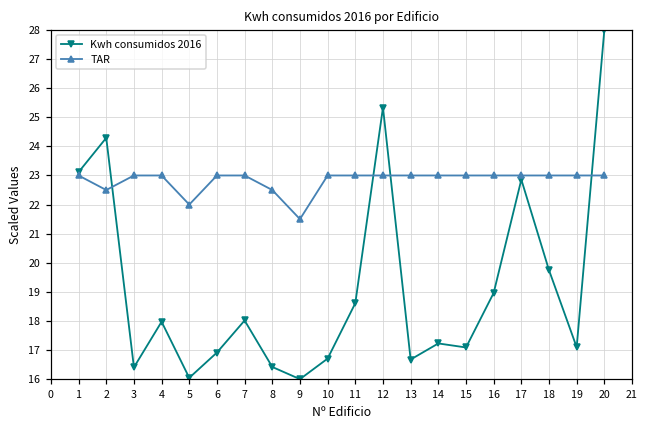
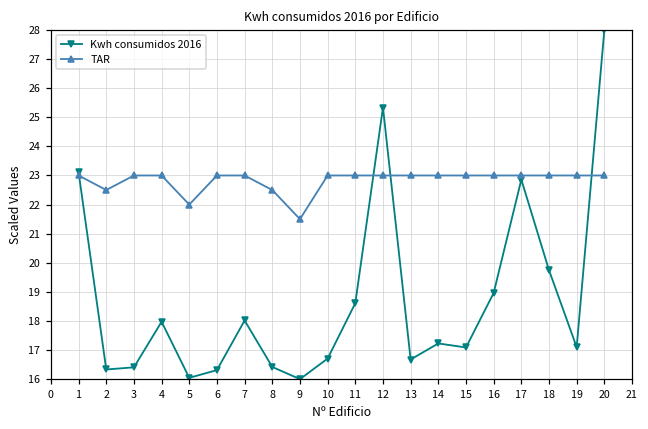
  {
    "Kwh consumidos 2016": {
      "1": 23.1,
-     "2": 24.3,
+     "2": 16.3,
      "3": 16.4,
      "4": 18.0,
      "5": 16.0,
-     "6": 16.9,
+     "6": 16.3,
      "7": 18.0,
      "8": 16.4,
      "9": 16.0,
      "10": 16.7,
      "11": 18.6,
      "12": 25.3,
      "13": 16.7,
      "14": 17.2,
      "15": 17.1,
      "16": 19.0,
      "17": 22.9,
      "18": 19.7,
      "19": 17.1,
      "20": 28.0
    },
    "TAR": {
      "1": 23.0,
      "2": 22.5,
      "3": 23.0,
      "4": 23.0,
      "5": 22.0,
      "6": 23.0,
      "7": 23.0,
      "8": 22.5,
      "9": 21.5,
      "10": 23.0,
      "11": 23.0,
      "12": 23.0,
      "13": 23.0,
      "14": 23.0,
      "15": 23.0,
      "16": 23.0,
      "17": 23.0,
      "18": 23.0,
      "19": 23.0,
      "20": 23.0
    }
  }
